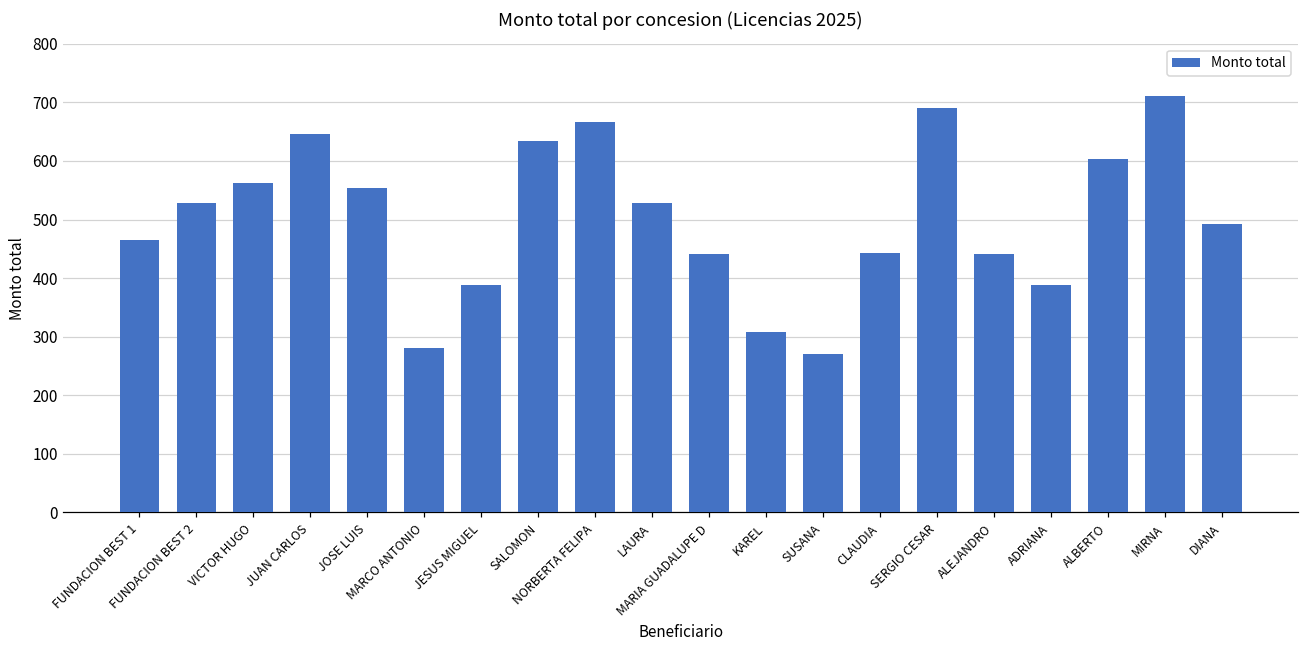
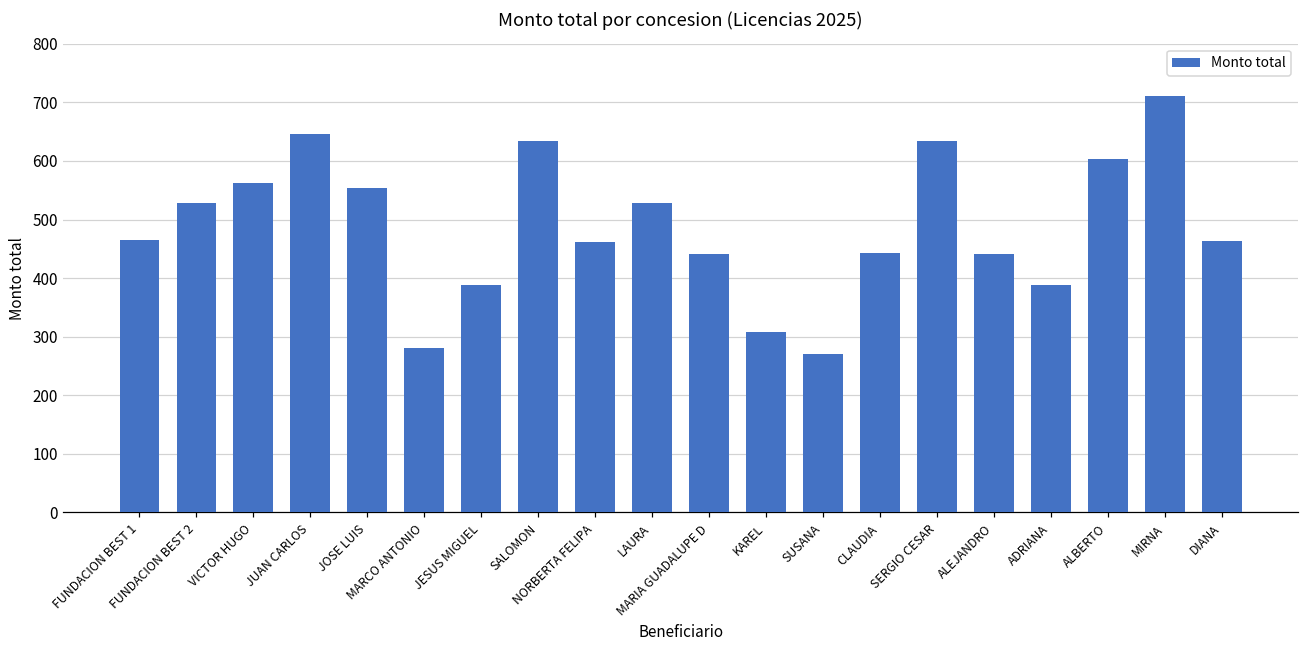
  {
    "FUNDACION BEST 1": 470,
    "FUNDACION BEST 2": 530,
    "VICTOR HUGO": 560,
    "JUAN CARLOS": 650,
    "JOSE LUIS": 550,
    "MARCO ANTONIO": 280,
    "JESUS MIGUEL": 390,
    "SALOMON": 630,
-   "NORBERTA FELIPA": 670,
+   "NORBERTA FELIPA": 460,
    "LAURA": 530,
    "MARIA GUADALUPE D": 440,
    "KAREL": 310,
    "SUSANA": 270,
    "CLAUDIA": 440,
-   "SERGIO CESAR": 690,
+   "SERGIO CESAR": 630,
    "ALEJANDRO": 440,
    "ADRIANA": 390,
    "ALBERTO": 600,
    "MIRNA": 710,
-   "DIANA": 490
+   "DIANA": 460
  }
